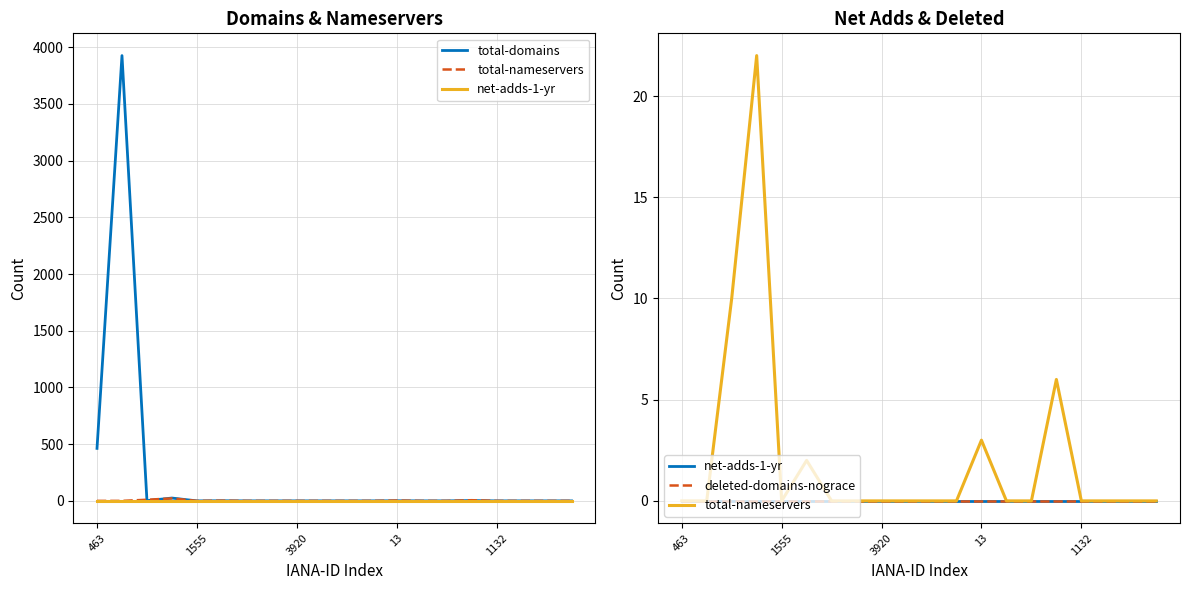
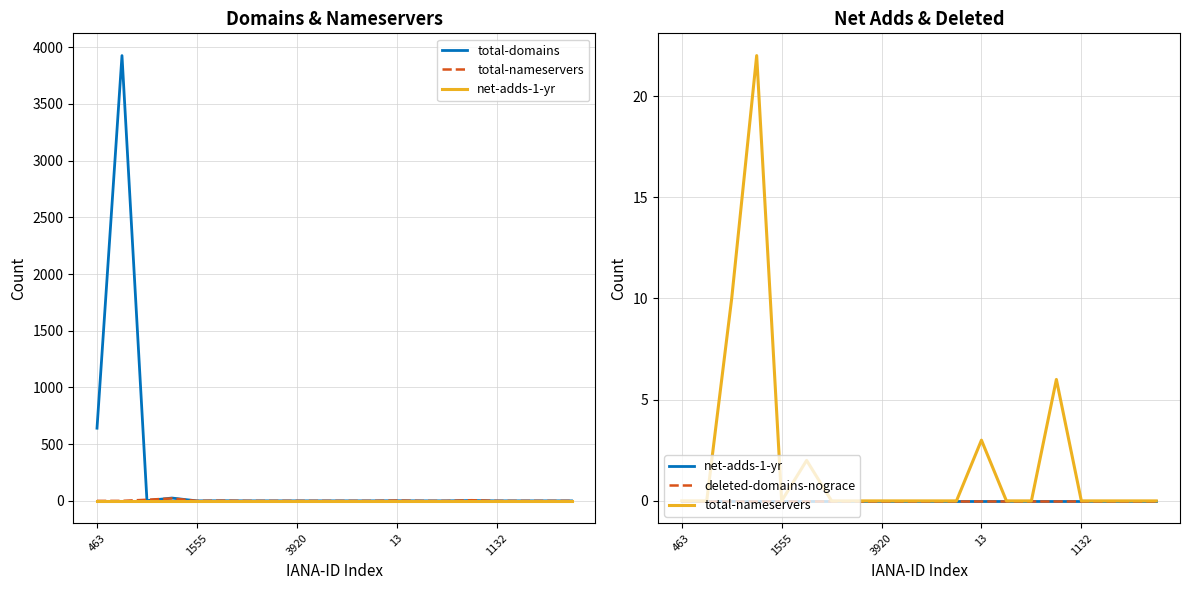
  {
    "Domains & Nameservers": {
      "total-domains": {
-       "463": 460
+       "463": 640
      }
    }
  }
